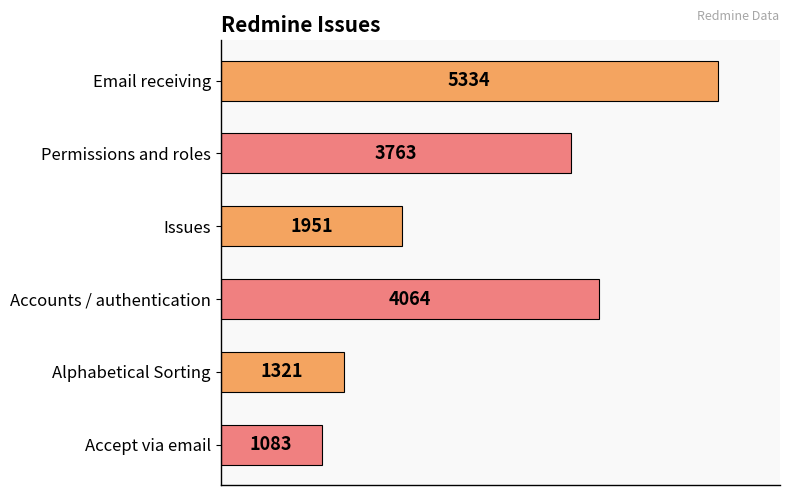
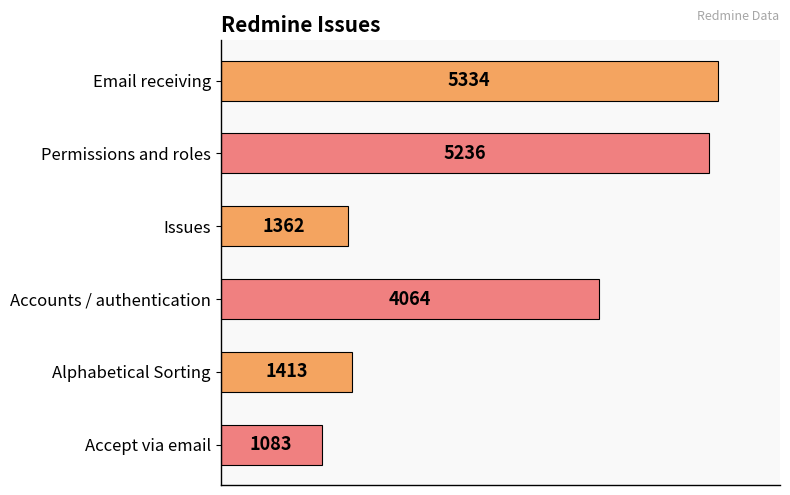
  {
    "Email receiving": 5334,
-   "Permissions and roles": 3763,
-   "Issues": 1951,
+   "Permissions and roles": 5236,
+   "Issues": 1362,
    "Accounts / authentication": 4064,
-   "Alphabetical Sorting": 1321,
+   "Alphabetical Sorting": 1413,
    "Accept via email": 1083
  }
